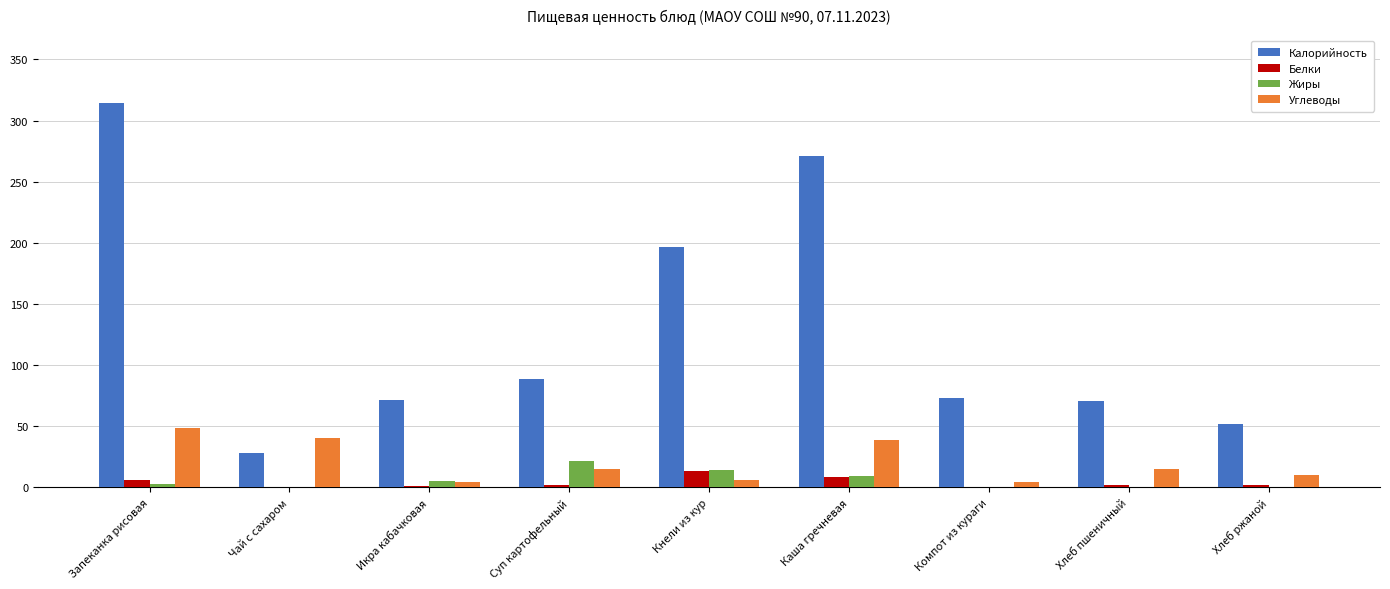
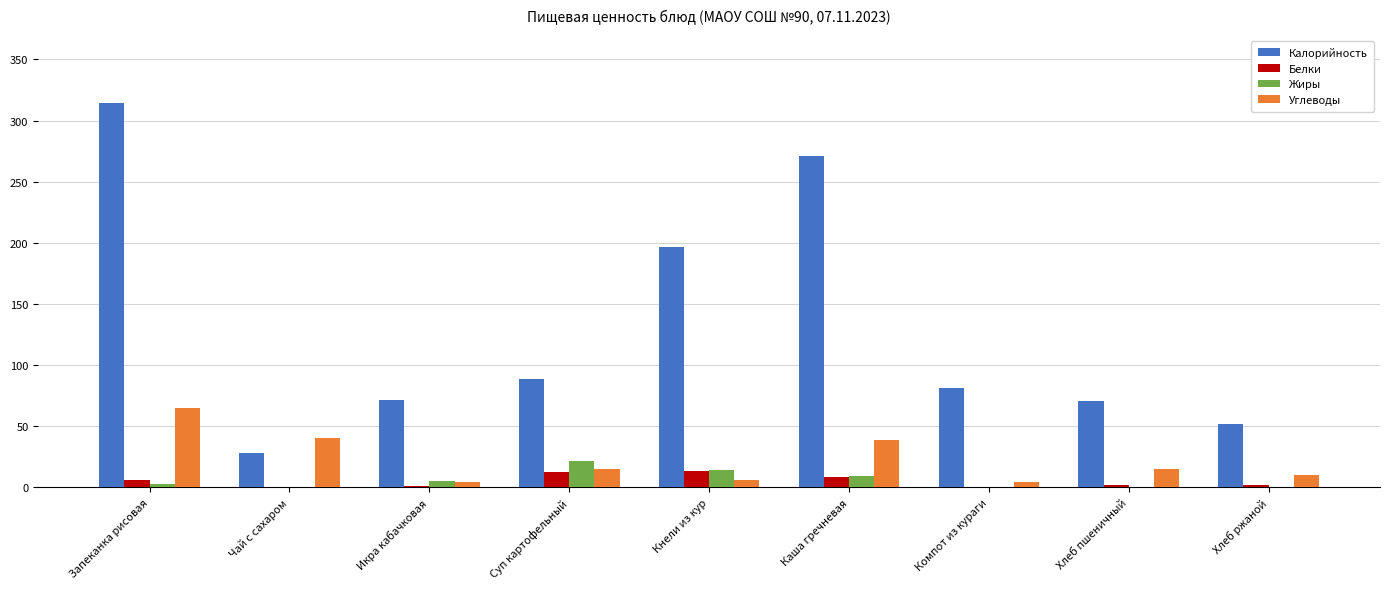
  {
    "Калорийность": {
      "Запеканка рисовая": 315,
      "Чай с сахаром": 28,
      "Икра кабачковая": 71,
      "Суп картофельный": 89,
      "Кнели из кур": 197,
      "Каша гречневая": 271,
-     "Компот из кураги": 73,
+     "Компот из кураги": 81,
      "Хлеб пшеничный": 71,
      "Хлеб ржаной": 52
    },
    "Белки": {
      "Запеканка рисовая": 6,
-     "Суп картофельный": 2,
+     "Суп картофельный": 12,
      "Кнели из кур": 14,
      "Каша гречневая": 9,
      "Хлеб пшеничный": 2
    },
    "Жиры": {
      "Запеканка рисовая": 2,
      "Чай с сахаром": 0,
      "Икра кабачковая": 5,
      "Суп картофельный": 22,
      "Кнели из кур": 14,
      "Каша гречневая": 9
    },
    "Углеводы": {
-     "Запеканка рисовая": 49,
+     "Запеканка рисовая": 65,
      "Чай с сахаром": 41,
      "Икра кабачковая": 5,
      "Суп картофельный": 15,
      "Кнели из кур": 6,
      "Каша гречневая": 39,
      "Компот из кураги": 4,
      "Хлеб пшеничный": 15,
      "Хлеб ржаной": 10
    }
  }
